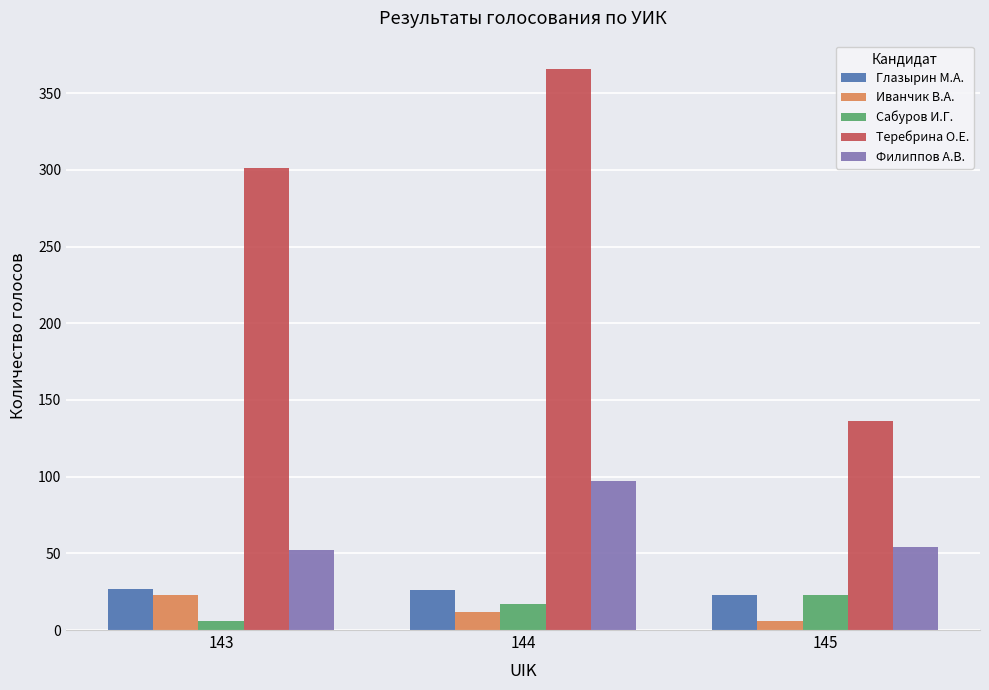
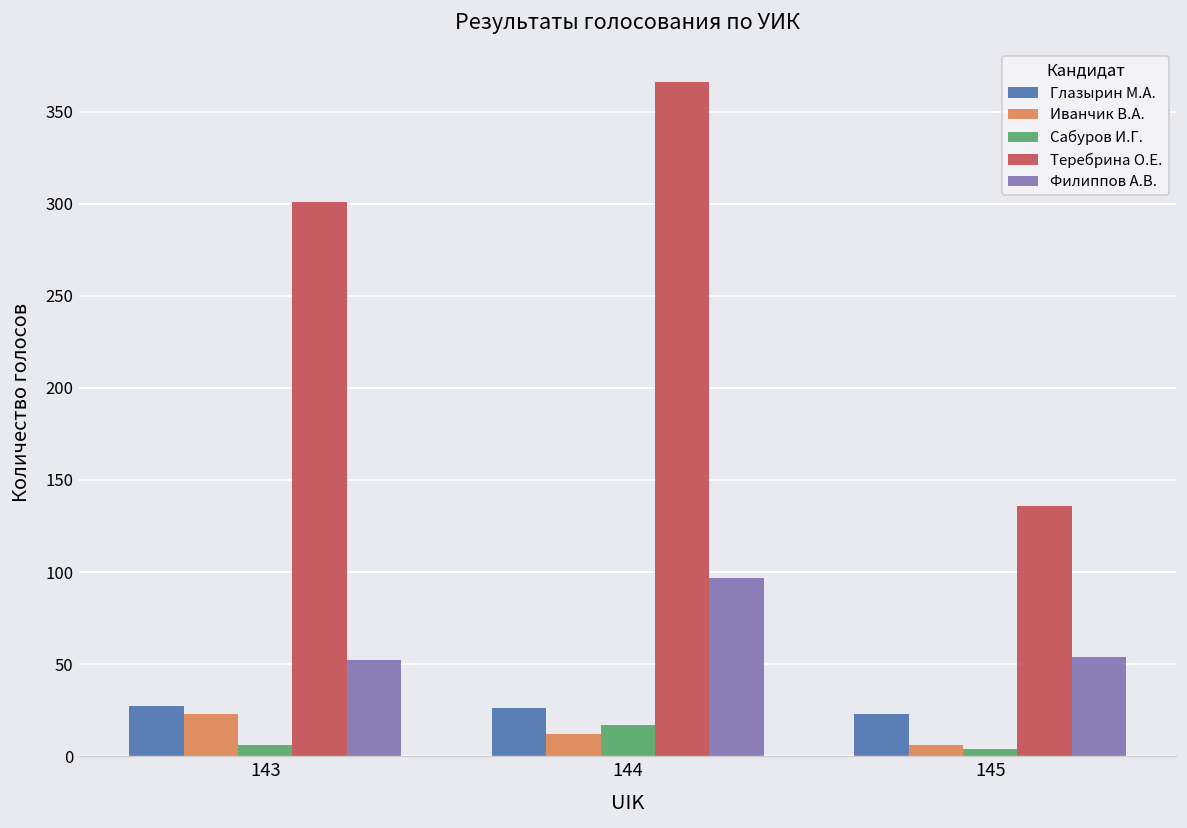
  {
    "Сабуров И.Г.": {
      "143": 6,
      "144": 17,
-     "145": 23
+     "145": 4
    }
  }
